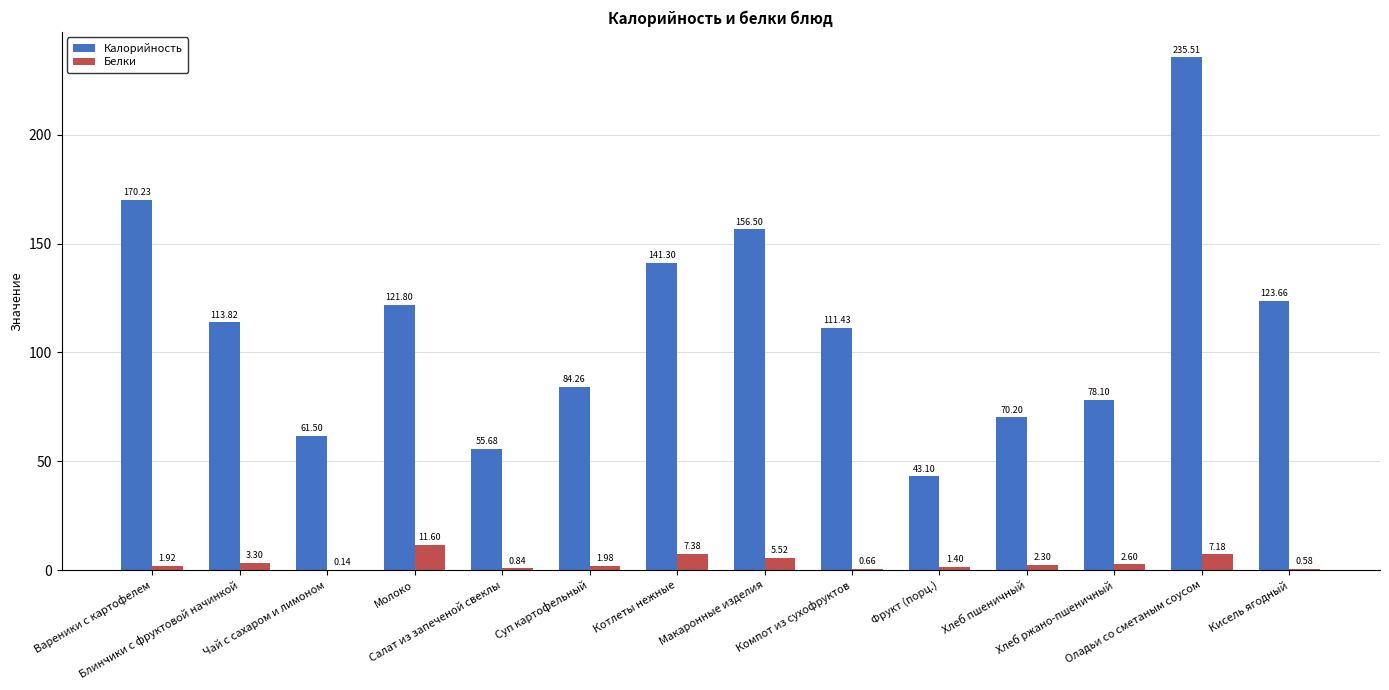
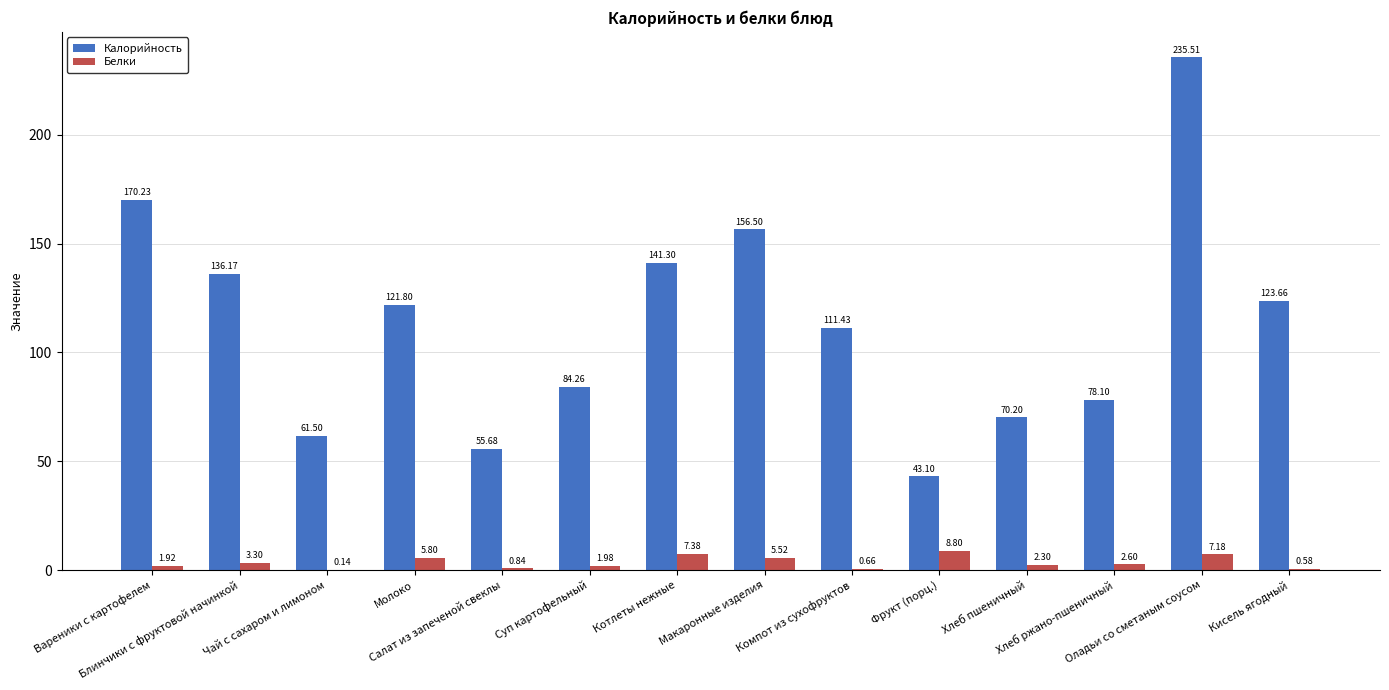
  {
    "Калорийность": {
      "Вареники с картофелем": 170.23,
-     "Блинчики с фруктовой начинкой": 113.82,
+     "Блинчики с фруктовой начинкой": 136.17,
      "Чай с сахаром и лимоном": 61.50,
      "Молоко": 121.80,
      "Салат из запеченой свеклы": 55.68,
      "Суп картофельный": 84.26,
      "Котлеты нежные": 141.30,
      "Макаронные изделия": 156.50,
      "Компот из сухофруктов": 111.43,
      "Фрукт (порц.)": 43.10,
      "Хлеб пшеничный": 70.20,
      "Хлеб ржано-пшеничный": 78.10,
      "Оладьи со сметаным соусом": 235.51,
      "Кисель ягодный": 123.66
    },
    "Белки": {
      "Вареники с картофелем": 1.92,
      "Блинчики с фруктовой начинкой": 3.30,
      "Чай с сахаром и лимоном": 0.14,
-     "Молоко": 11.60,
+     "Молоко": 5.80,
      "Салат из запеченой свеклы": 0.84,
      "Суп картофельный": 1.98,
      "Котлеты нежные": 7.38,
      "Макаронные изделия": 5.52,
      "Компот из сухофруктов": 0.66,
-     "Фрукт (порц.)": 1.40,
+     "Фрукт (порц.)": 8.80,
      "Хлеб пшеничный": 2.30,
      "Хлеб ржано-пшеничный": 2.60,
      "Оладьи со сметаным соусом": 7.18,
      "Кисель ягодный": 0.58
    }
  }
